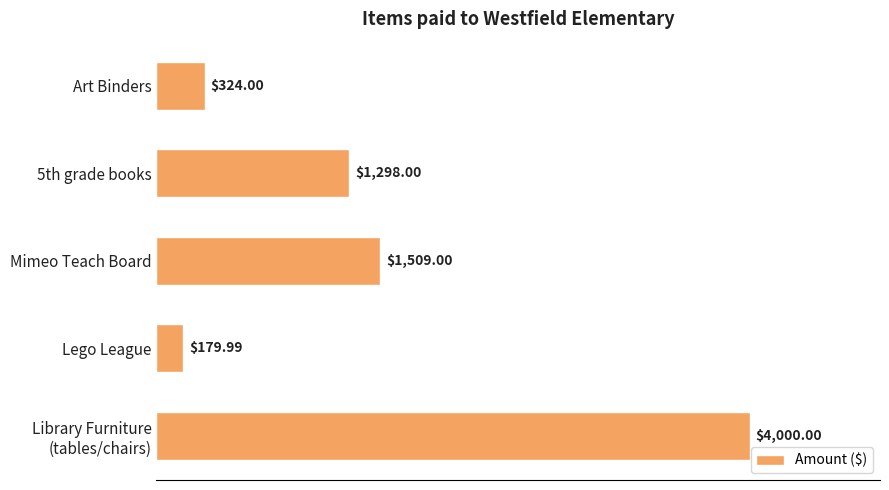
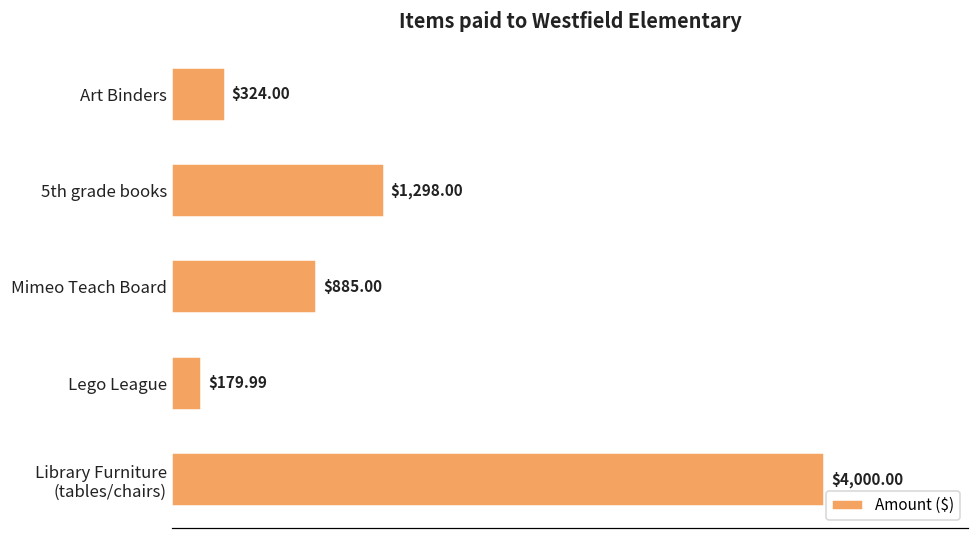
  {
    "Art Binders": "$324.00",
    "5th grade books": "$1,298.00",
-   "Mimeo Teach Board": "$1,509.00",
+   "Mimeo Teach Board": "$885.00",
    "Lego League": "$179.99",
    "Library Furniture (tables/chairs)": "$4,000.00"
  }
